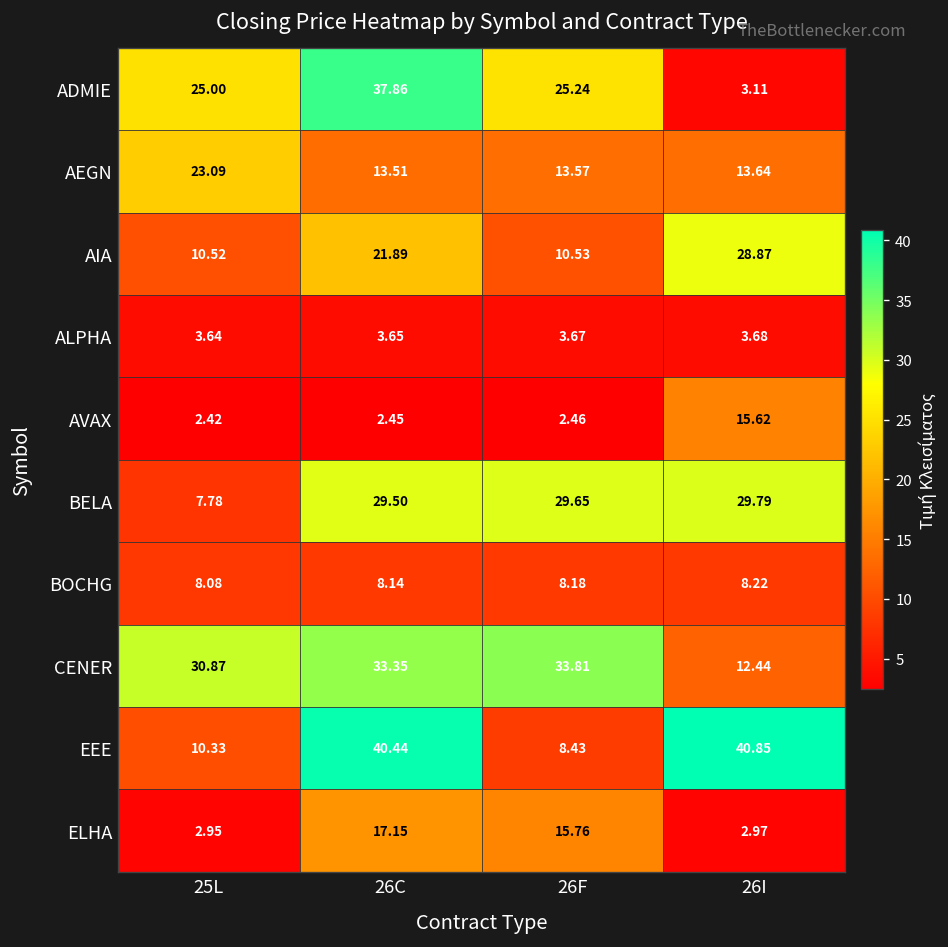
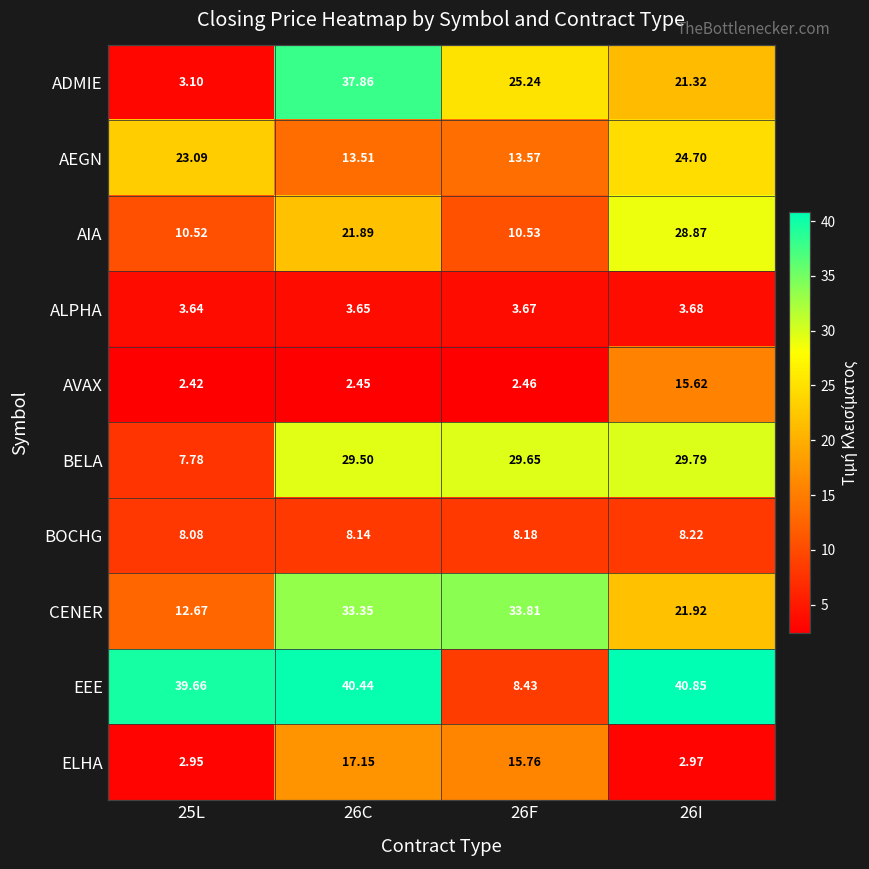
  {
    "ADMIE": {
-     "25L": 25.00,
+     "25L": 3.10,
      "26C": 37.86,
      "26F": 25.24,
-     "26I": 3.11
+     "26I": 21.32
    },
    "AEGN": {
      "25L": 23.09,
      "26C": 13.51,
      "26F": 13.57,
-     "26I": 13.64
+     "26I": 24.70
    },
    "AIA": {
      "25L": 10.52,
      "26C": 21.89,
      "26F": 10.53,
      "26I": 28.87
    },
    "ALPHA": {
      "25L": 3.64,
      "26C": 3.65,
      "26F": 3.67,
      "26I": 3.68
    },
    "AVAX": {
      "25L": 2.42,
      "26C": 2.45,
      "26F": 2.46,
      "26I": 15.62
    },
    "BELA": {
      "25L": 7.78,
      "26C": 29.50,
      "26F": 29.65,
      "26I": 29.79
    },
    "BOCHG": {
      "25L": 8.08,
      "26C": 8.14,
      "26F": 8.18,
      "26I": 8.22
    },
    "CENER": {
-     "25L": 30.87,
+     "25L": 12.67,
      "26C": 33.35,
      "26F": 33.81,
-     "26I": 12.44
+     "26I": 21.92
    },
    "EEE": {
-     "25L": 10.33,
+     "25L": 39.66,
      "26C": 40.44,
      "26F": 8.43,
      "26I": 40.85
    },
    "ELHA": {
      "25L": 2.95,
      "26C": 17.15,
      "26F": 15.76,
      "26I": 2.97
    }
  }
